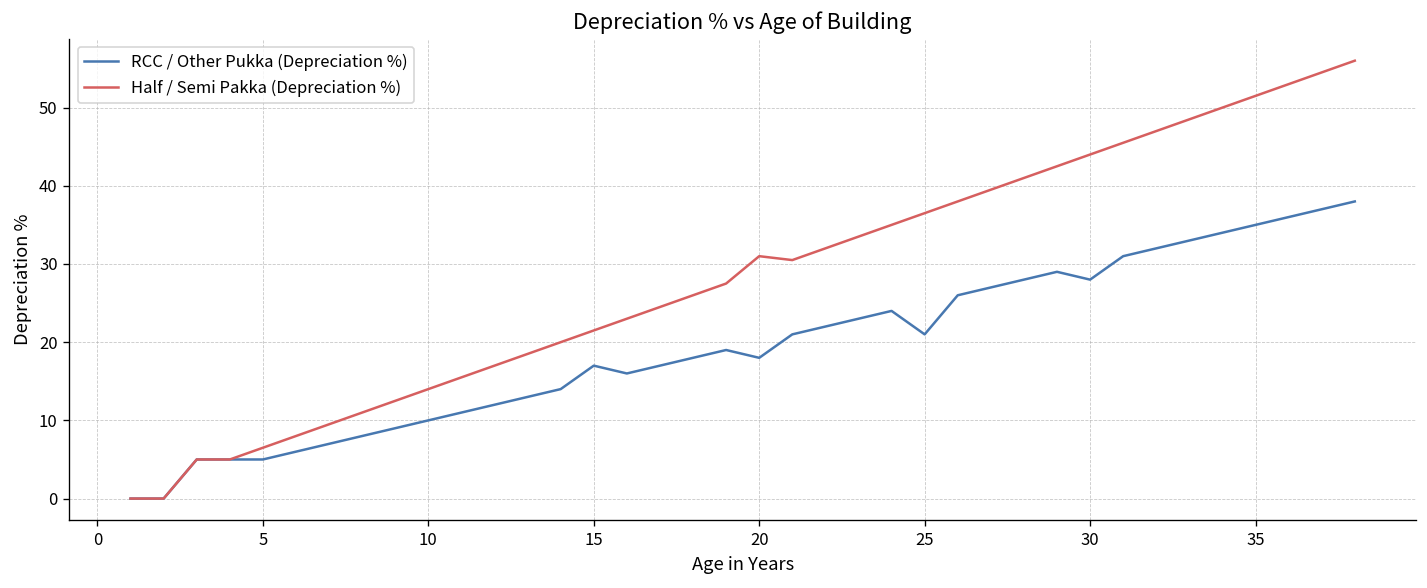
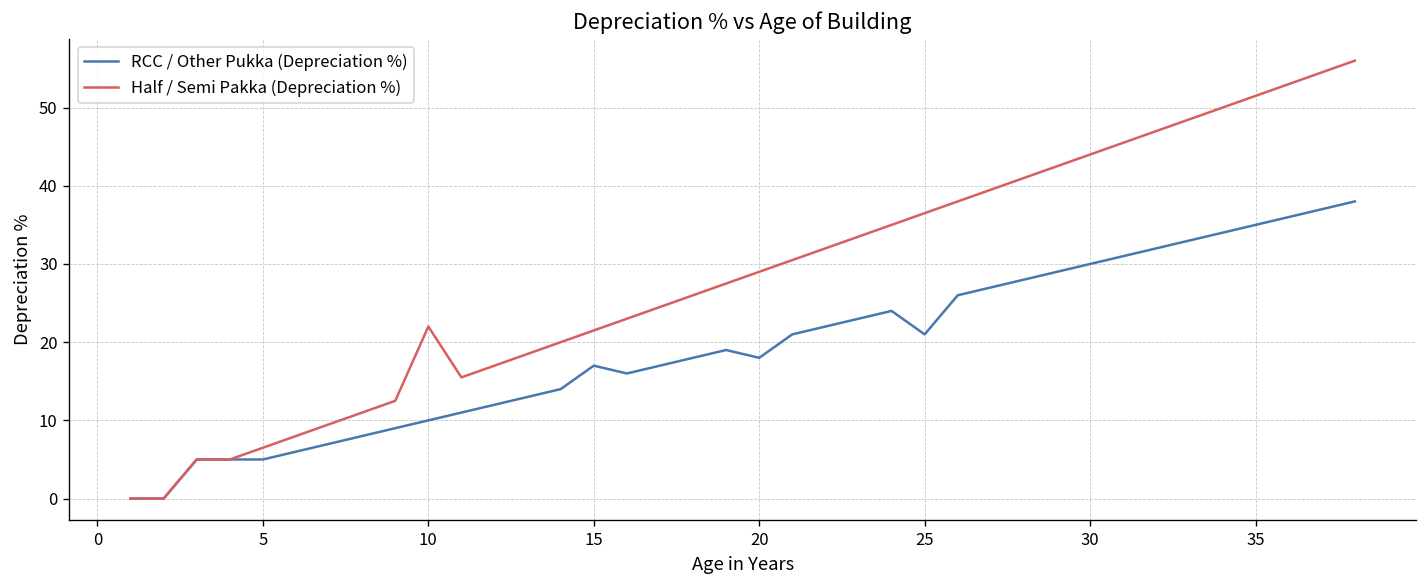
  {
    "RCC / Other Pukka (Depreciation %)": {
      "5": 5,
      "10": 10,
      "15": 17,
      "20": 18,
      "25": 21,
-     "30": 28,
+     "30": 30,
      "35": 35
    },
    "Half / Semi Pakka (Depreciation %)": {
      "5": 7,
-     "10": 14,
+     "10": 22,
      "15": 22,
-     "20": 31,
+     "20": 29,
      "25": 37,
      "30": 44,
      "35": 52
    }
  }
